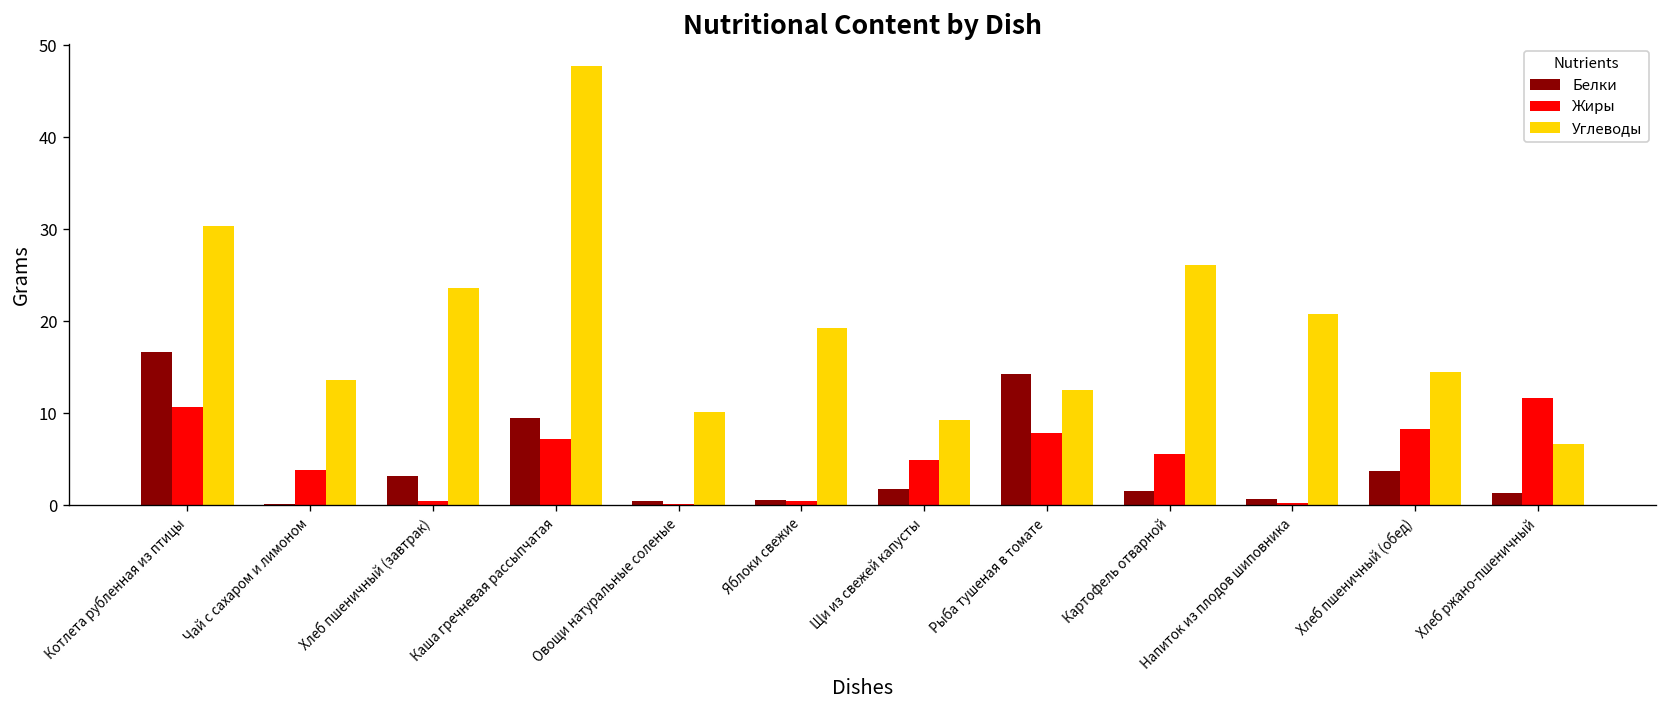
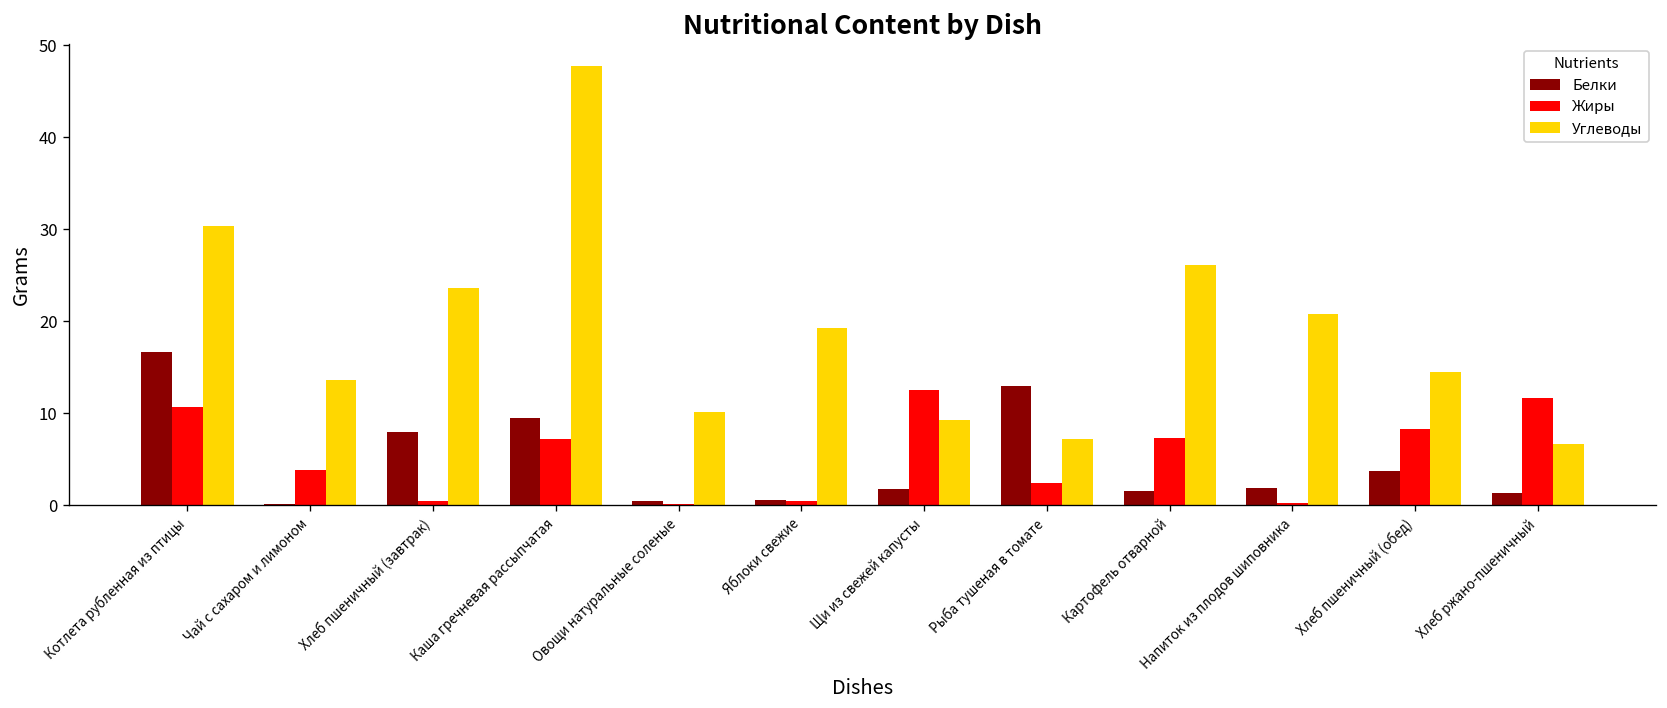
  {
    "Белки": {
      "Котлета рубленная из птицы": 17,
-     "Хлеб пшеничный (завтрак)": 3,
+     "Хлеб пшеничный (завтрак)": 8,
      "Каша гречневая рассыпчатая": 9,
      "Овощи натуральные соленые": 0,
      "Яблоки свежие": 1,
      "Щи из свежей капусты": 2,
-     "Рыба тушеная в томате": 14,
+     "Рыба тушеная в томате": 13,
      "Картофель отварной": 2,
-     "Напиток из плодов шиповника": 1,
+     "Напиток из плодов шиповника": 2,
      "Хлеб пшеничный (обед)": 4,
      "Хлеб ржано-пшеничный": 1
    },
    "Жиры": {
      "Котлета рубленная из птицы": 11,
      "Чай с сахаром и лимоном": 4,
      "Хлеб пшеничный (завтрак)": 0,
      "Каша гречневая рассыпчатая": 7,
      "Яблоки свежие": 1,
-     "Щи из свежей капусты": 5,
-     "Рыба тушеная в томате": 8,
-     "Картофель отварной": 6,
+     "Щи из свежей капусты": 13,
+     "Рыба тушеная в томате": 2,
+     "Картофель отварной": 7,
      "Хлеб пшеничный (обед)": 8,
      "Хлеб ржано-пшеничный": 12
    },
    "Углеводы": {
      "Котлета рубленная из птицы": 30,
      "Чай с сахаром и лимоном": 14,
      "Хлеб пшеничный (завтрак)": 24,
      "Каша гречневая рассыпчатая": 48,
      "Овощи натуральные соленые": 10,
      "Яблоки свежие": 19,
      "Щи из свежей капусты": 9,
-     "Рыба тушеная в томате": 13,
+     "Рыба тушеная в томате": 7,
      "Картофель отварной": 26,
      "Напиток из плодов шиповника": 21,
      "Хлеб пшеничный (обед)": 14,
      "Хлеб ржано-пшеничный": 7
    }
  }
